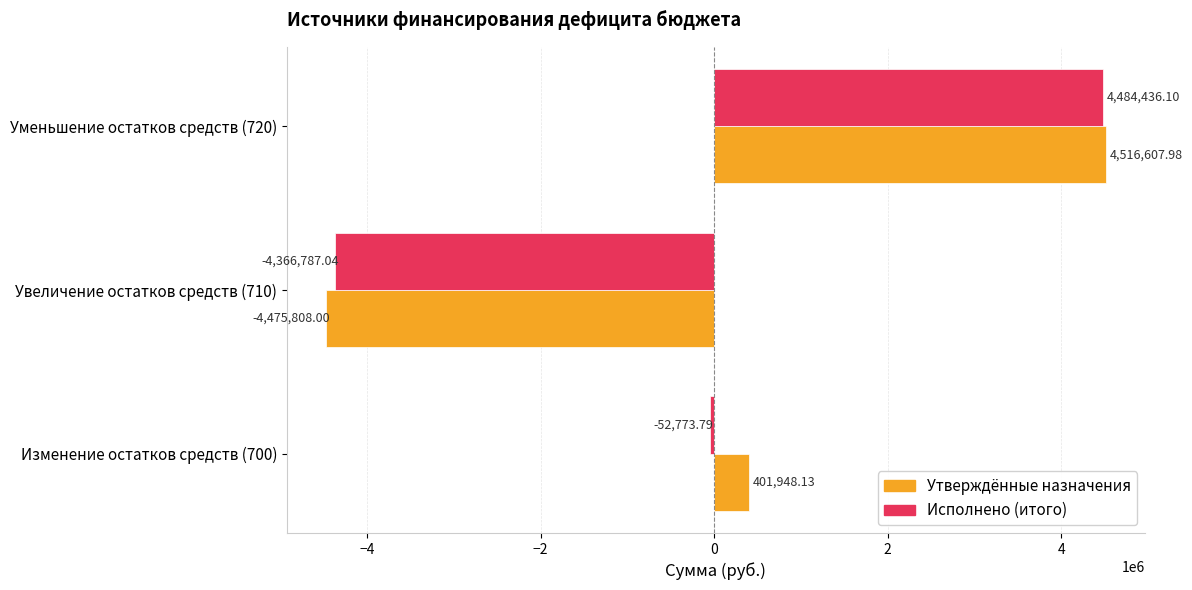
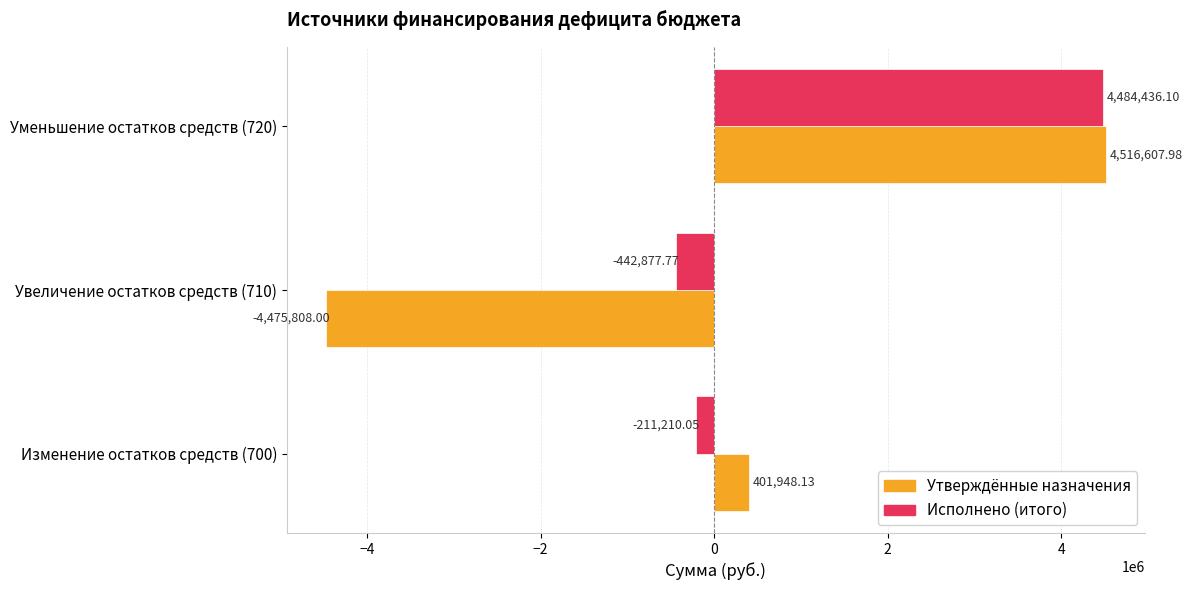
  {
    "Утверждённые назначения": {
      "Уменьшение остатков средств (720)": "4,516,607.98",
      "Увеличение остатков средств (710)": "-4,475,808.00",
      "Изменение остатков средств (700)": "401,948.13"
    },
    "Исполнено (итого)": {
      "Уменьшение остатков средств (720)": "4,484,436.10",
-     "Увеличение остатков средств (710)": "-4,366,787.04",
-     "Изменение остатков средств (700)": "-52,773.79"
+     "Увеличение остатков средств (710)": "-442,877.77",
+     "Изменение остатков средств (700)": "-211,210.05"
    }
  }
